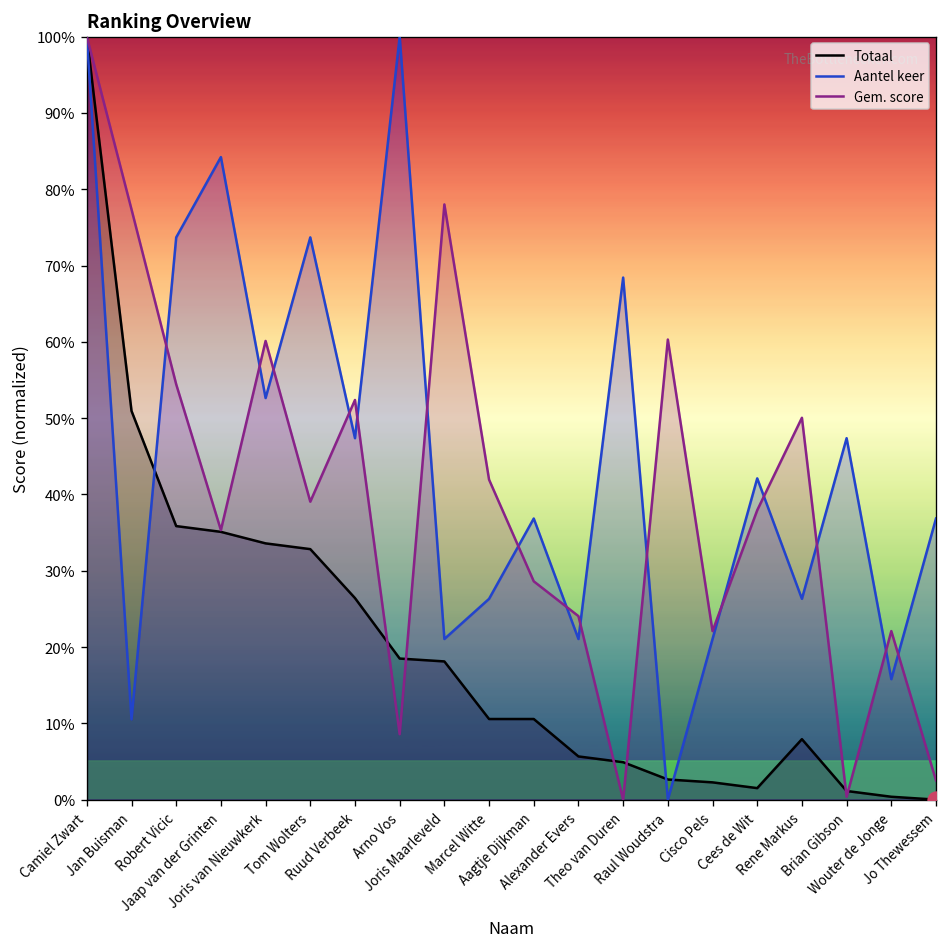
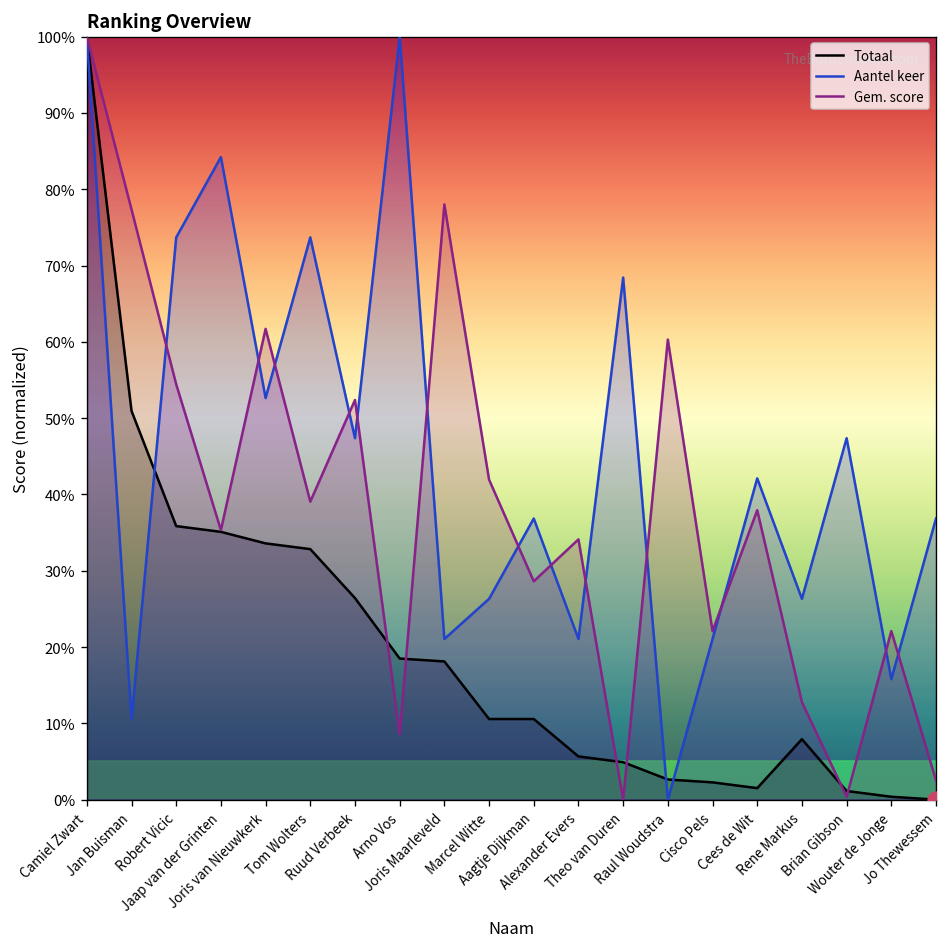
  {
    "Totaal": {
      "Jan Buisman": "51%",
      "Robert Vicic": "36%",
      "Joris van Nieuwkerk": "34%",
      "Tom Wolters": "33%",
      "Ruud Verbeek": "26%",
      "Arno Vos": "18%",
      "Joris Maarleveld": "18%",
      "Marcel Witte": "11%",
      "Aagtje Dijkman": "11%",
      "Alexander Evers": "6%",
      "Rene Markus": "8%"
    },
    "Aantel keer": {
      "Jan Buisman": "11%",
      "Robert Vicic": "74%",
      "Jaap van der Grinten": "84%",
      "Joris van Nieuwkerk": "53%",
      "Tom Wolters": "74%",
      "Ruud Verbeek": "47%",
      "Arno Vos": "100%",
      "Joris Maarleveld": "21%",
      "Marcel Witte": "26%",
      "Aagtje Dijkman": "37%",
      "Alexander Evers": "21%",
      "Theo van Duren": "68%",
      "Cisco Pels": "21%",
      "Cees de Wit": "42%",
      "Rene Markus": "26%",
      "Brian Gibson": "47%",
      "Wouter de Jonge": "16%",
      "Jo Thewessem": "37%"
    },
    "Gem. score": {
      "Jan Buisman": "77%",
      "Robert Vicic": "54%",
-     "Joris van Nieuwkerk": "60%",
+     "Joris van Nieuwkerk": "62%",
      "Tom Wolters": "39%",
      "Ruud Verbeek": "52%",
      "Arno Vos": "9%",
      "Joris Maarleveld": "78%",
      "Marcel Witte": "42%",
      "Aagtje Dijkman": "29%",
-     "Alexander Evers": "24%",
+     "Alexander Evers": "34%",
      "Raul Woudstra": "60%",
      "Cisco Pels": "22%",
      "Cees de Wit": "38%",
-     "Rene Markus": "50%",
+     "Rene Markus": "13%",
      "Wouter de Jonge": "22%"
    }
  }
